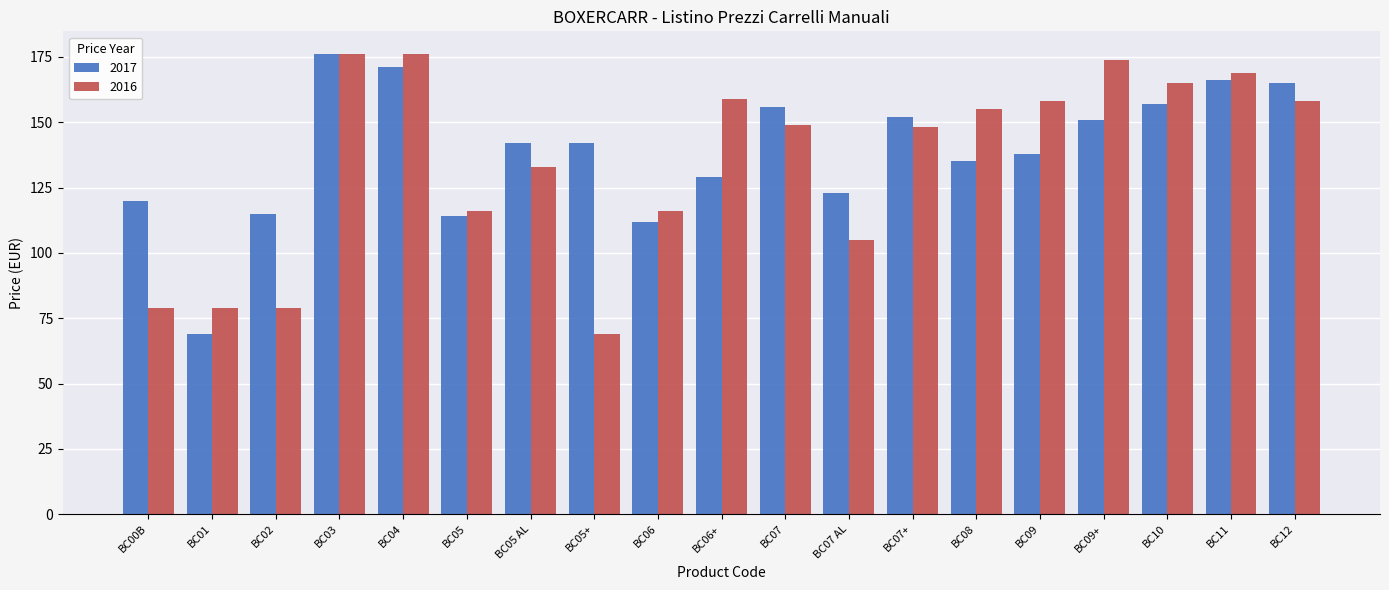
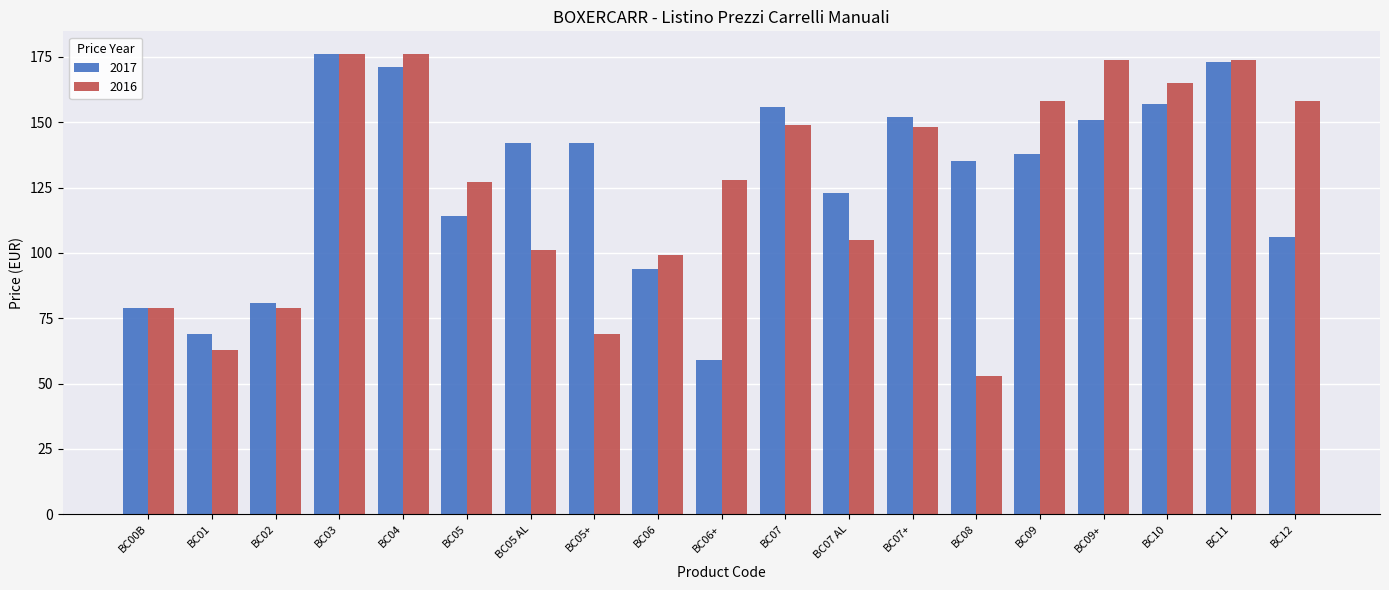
  {
    "2017": {
-     "BC00B": 120,
+     "BC00B": 79,
      "BC01": 69,
-     "BC02": 115,
+     "BC02": 81,
      "BC03": 176,
      "BC04": 171,
      "BC05": 114,
      "BC05 AL": 142,
      "BC05+": 142,
-     "BC06": 112,
-     "BC06+": 129,
+     "BC06": 94,
+     "BC06+": 59,
      "BC07": 156,
      "BC07 AL": 123,
      "BC07+": 152,
      "BC08": 135,
      "BC09": 138,
      "BC09+": 151,
      "BC10": 157,
-     "BC11": 166,
-     "BC12": 165
+     "BC11": 173,
+     "BC12": 106
    },
    "2016": {
      "BC00B": 79,
-     "BC01": 79,
+     "BC01": 63,
      "BC02": 79,
      "BC03": 176,
      "BC04": 176,
-     "BC05": 116,
-     "BC05 AL": 133,
+     "BC05": 127,
+     "BC05 AL": 101,
      "BC05+": 69,
-     "BC06": 116,
-     "BC06+": 159,
+     "BC06": 99,
+     "BC06+": 128,
      "BC07": 149,
      "BC07 AL": 105,
      "BC07+": 148,
-     "BC08": 155,
+     "BC08": 53,
      "BC09": 158,
      "BC09+": 174,
      "BC10": 165,
-     "BC11": 169,
+     "BC11": 174,
      "BC12": 158
    }
  }
